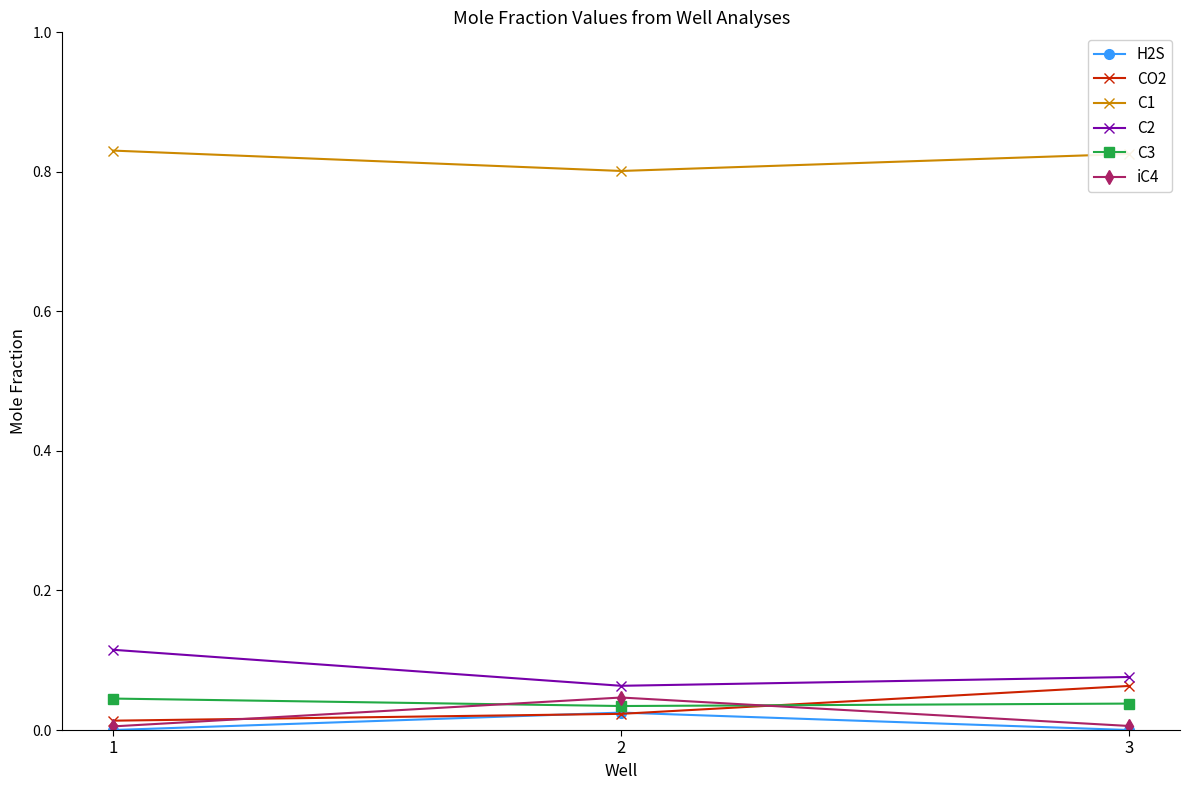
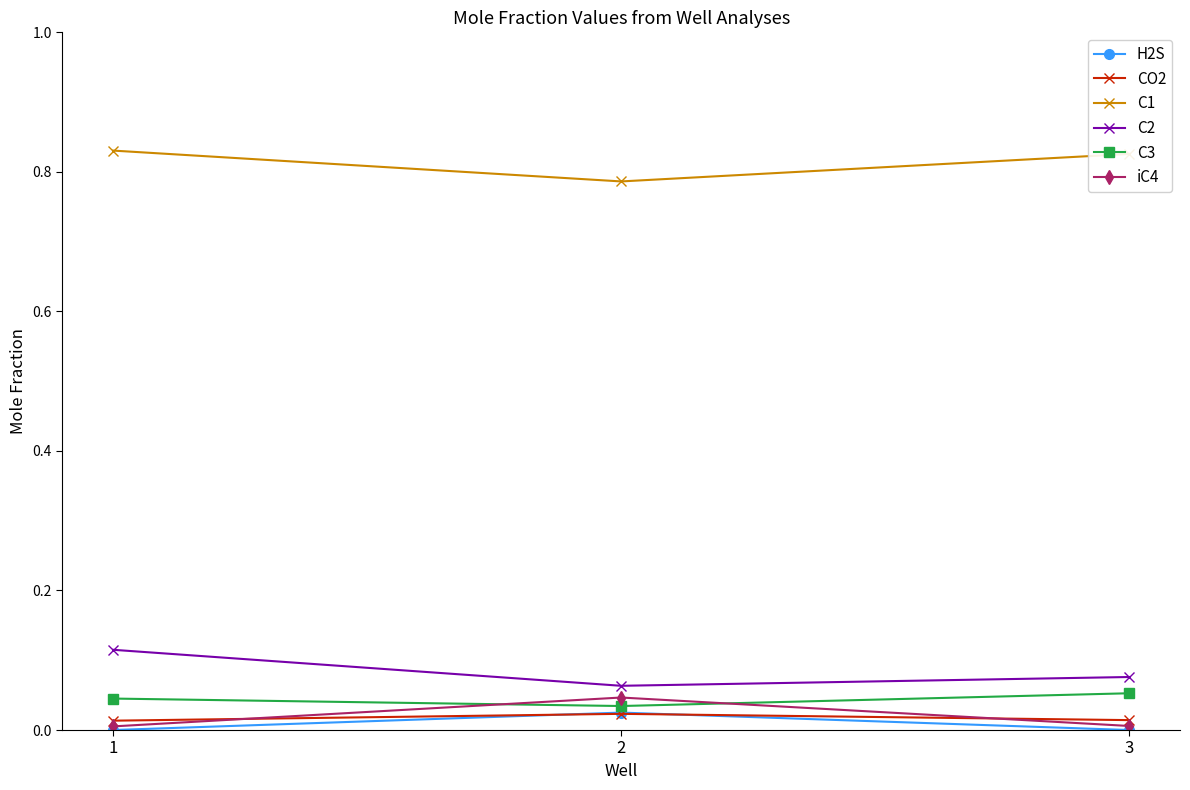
  {
    "H2S": {
      "1": 0.00,
      "3": 0.00
    },
    "CO2": {
      "1": 0.01,
-     "3": 0.06
+     "3": 0.01
    },
    "C1": {
      "1": 0.83,
-     "2": 0.80
+     "2": 0.79
    },
    "C2": {
      "1": 0.12,
      "2": 0.06,
      "3": 0.08
    },
    "C3": {
      "1": 0.05,
      "2": 0.03,
-     "3": 0.04
+     "3": 0.05
    },
    "iC4": {
      "1": 0.01,
      "2": 0.05,
      "3": 0.01
    }
  }
